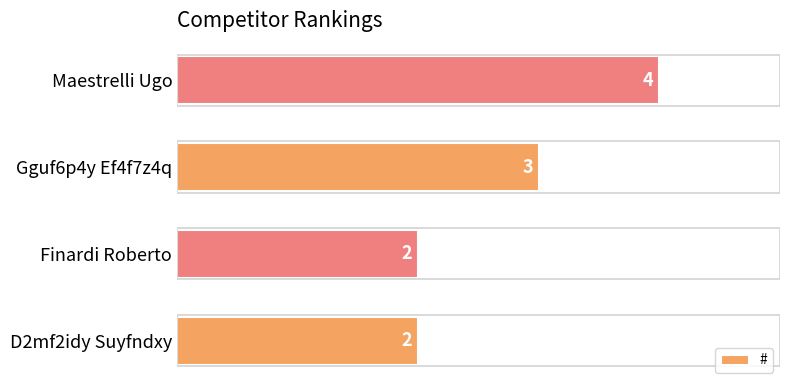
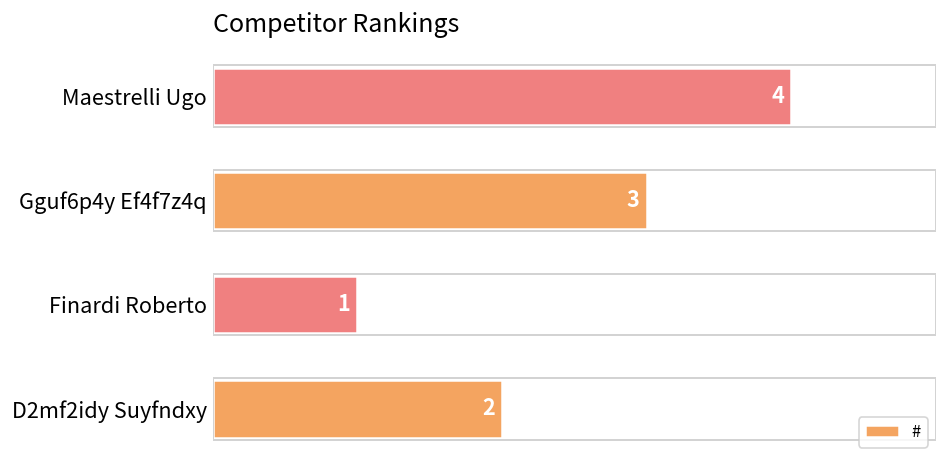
  {
    "Maestrelli Ugo": 4,
    "Gguf6p4y Ef4f7z4q": 3,
-   "Finardi Roberto": 2,
+   "Finardi Roberto": 1,
    "D2mf2idy Suyfndxy": 2
  }
